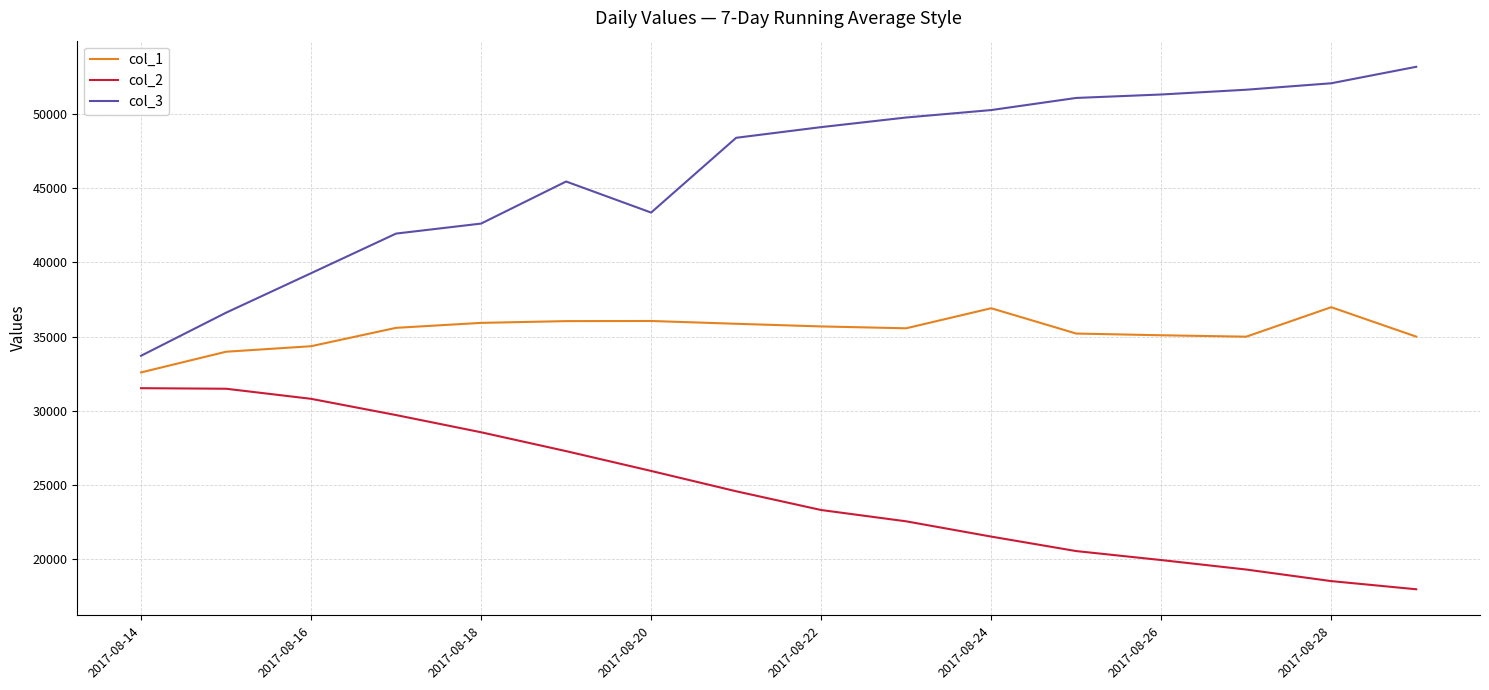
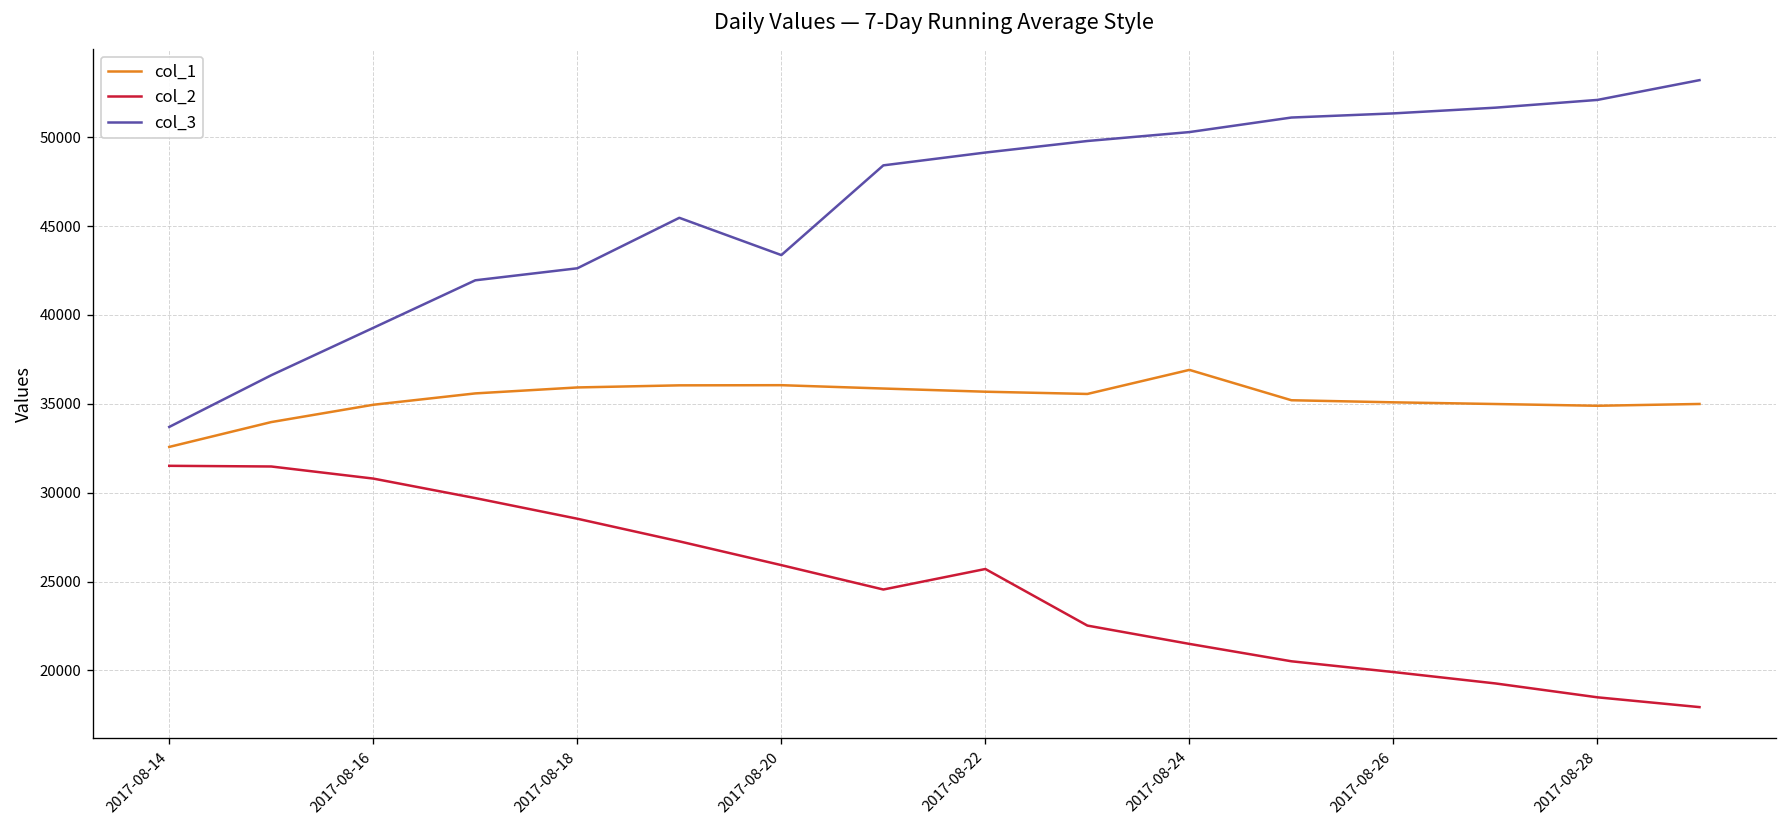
  {
    "col_1": {
      "2017-08-14": 32600,
-     "2017-08-16": 34300,
+     "2017-08-16": 34900,
      "2017-08-18": 35900,
      "2017-08-20": 36000,
      "2017-08-22": 35700,
      "2017-08-24": 36900,
      "2017-08-26": 35100,
-     "2017-08-28": 37000
+     "2017-08-28": 34900
    },
    "col_2": {
      "2017-08-14": 31500,
      "2017-08-16": 30800,
      "2017-08-18": 28500,
      "2017-08-20": 25900,
-     "2017-08-22": 23300,
+     "2017-08-22": 25700,
      "2017-08-24": 21500,
      "2017-08-26": 19900,
      "2017-08-28": 18500
    },
    "col_3": {
      "2017-08-14": 33700,
      "2017-08-16": 39300,
      "2017-08-18": 42600,
      "2017-08-20": 43400,
      "2017-08-22": 49100,
      "2017-08-24": 50300,
      "2017-08-26": 51300,
      "2017-08-28": 52100
    }
  }
